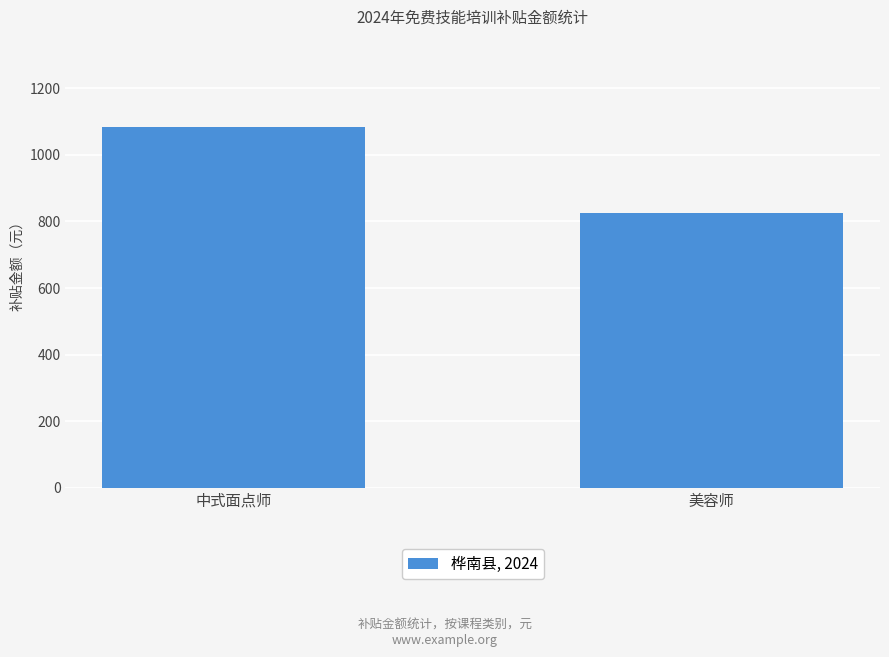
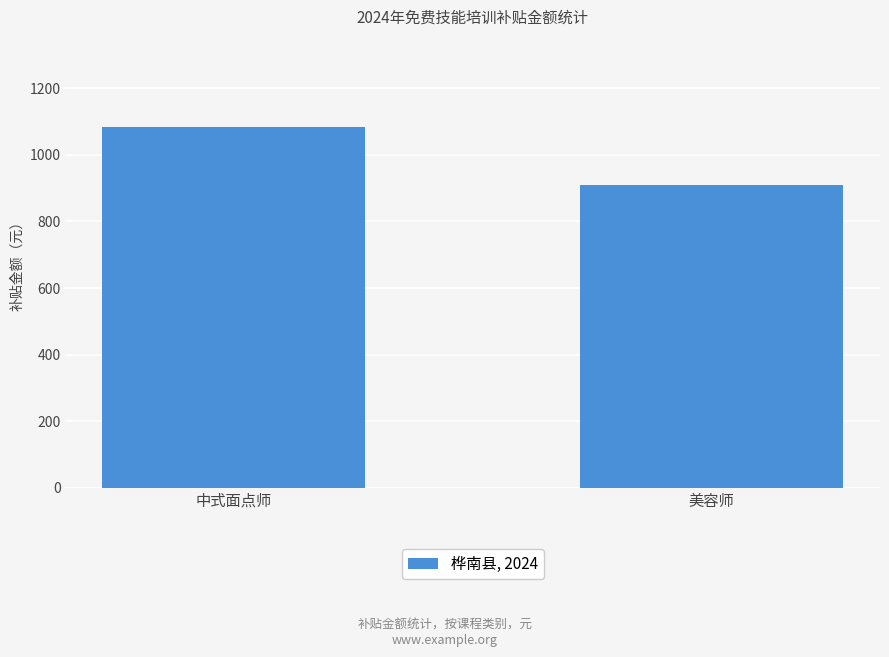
  {
    "中式面点师": 1080,
-   "美容师": 830
+   "美容师": 910
  }
